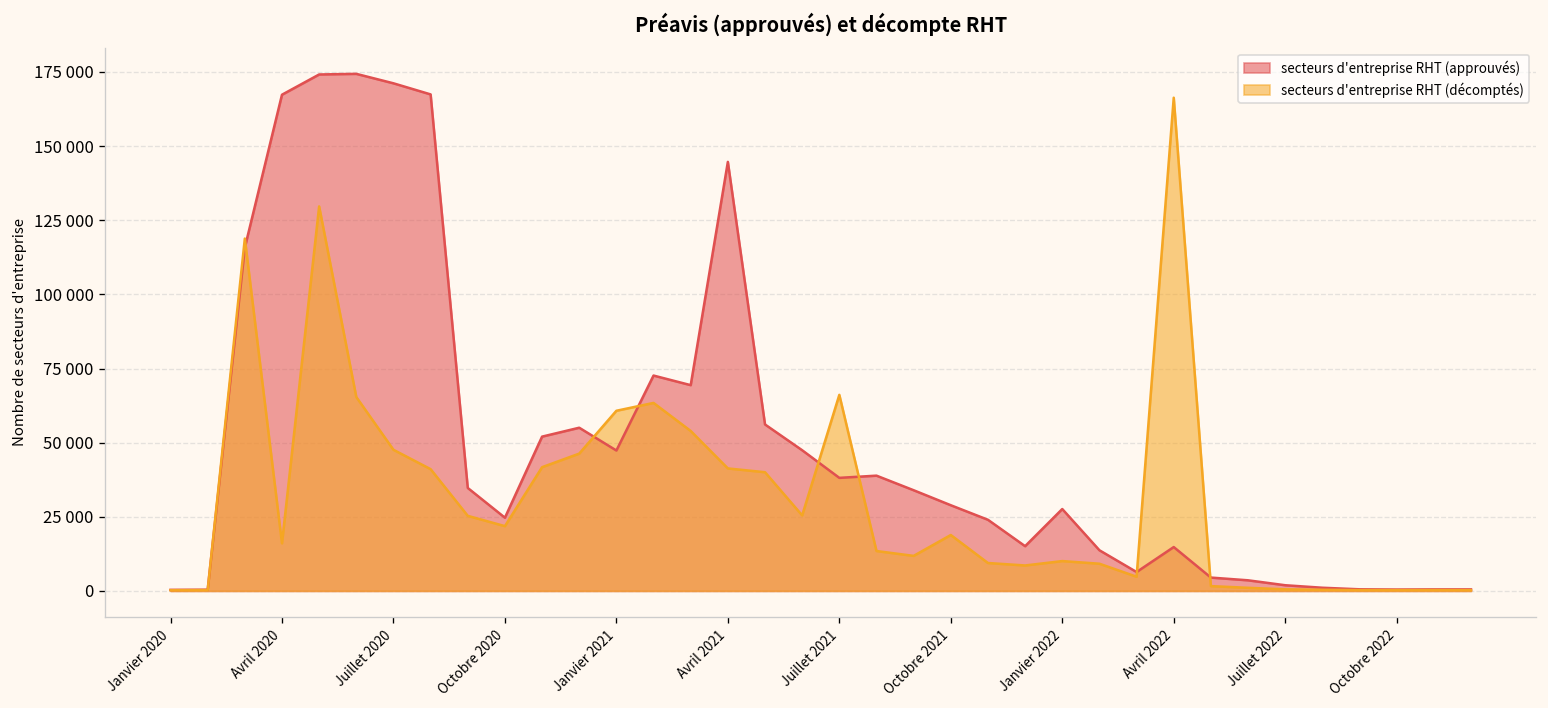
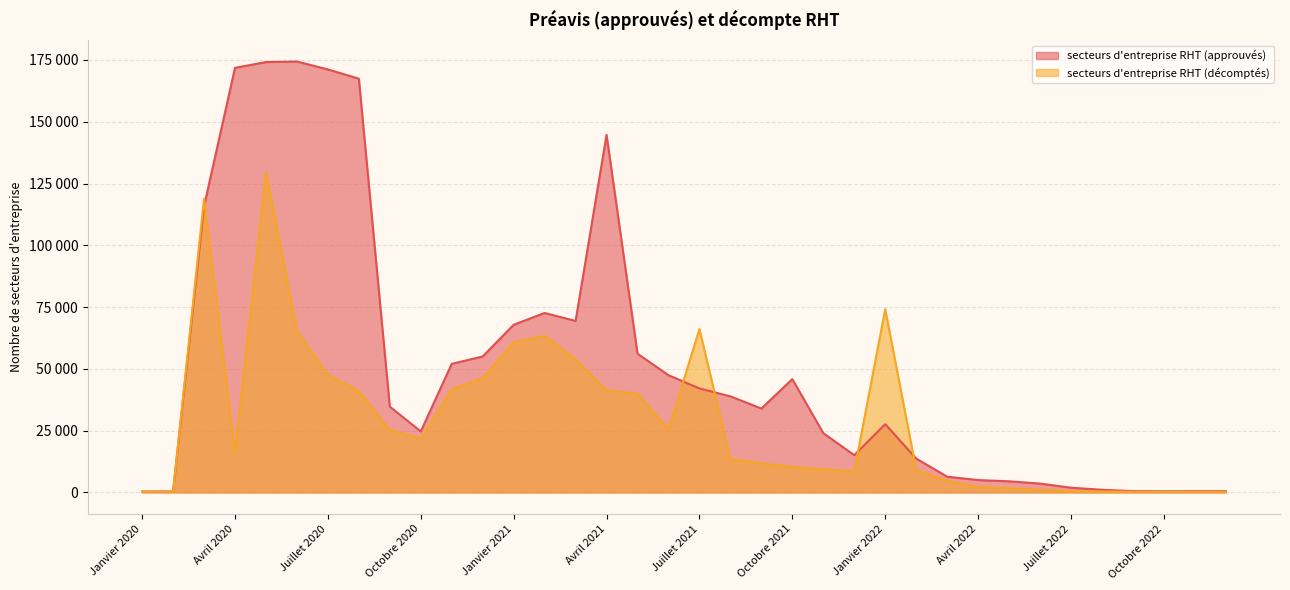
  {
    "secteurs d'entreprise RHT (approuvés)": {
-     "Avril 2020": 167000,
+     "Avril 2020": 172000,
      "Juillet 2020": 171000,
      "Octobre 2020": 25000,
-     "Janvier 2021": 47000,
+     "Janvier 2021": 68000,
      "Avril 2021": 145000,
-     "Juillet 2021": 38000,
-     "Octobre 2021": 29000,
+     "Juillet 2021": 42000,
+     "Octobre 2021": 46000,
      "Janvier 2022": 28000,
-     "Avril 2022": 15000,
+     "Avril 2022": 5000,
      "Juillet 2022": 2000
    },
    "secteurs d'entreprise RHT (décomptés)": {
      "Avril 2020": 16000,
      "Juillet 2020": 48000,
      "Octobre 2020": 22000,
      "Janvier 2021": 61000,
      "Avril 2021": 41000,
      "Juillet 2021": 66000,
-     "Octobre 2021": 19000,
-     "Janvier 2022": 10000,
-     "Avril 2022": 166000,
+     "Octobre 2021": 10000,
+     "Janvier 2022": 74000,
+     "Avril 2022": 2000,
      "Juillet 2022": 1000
    }
  }
